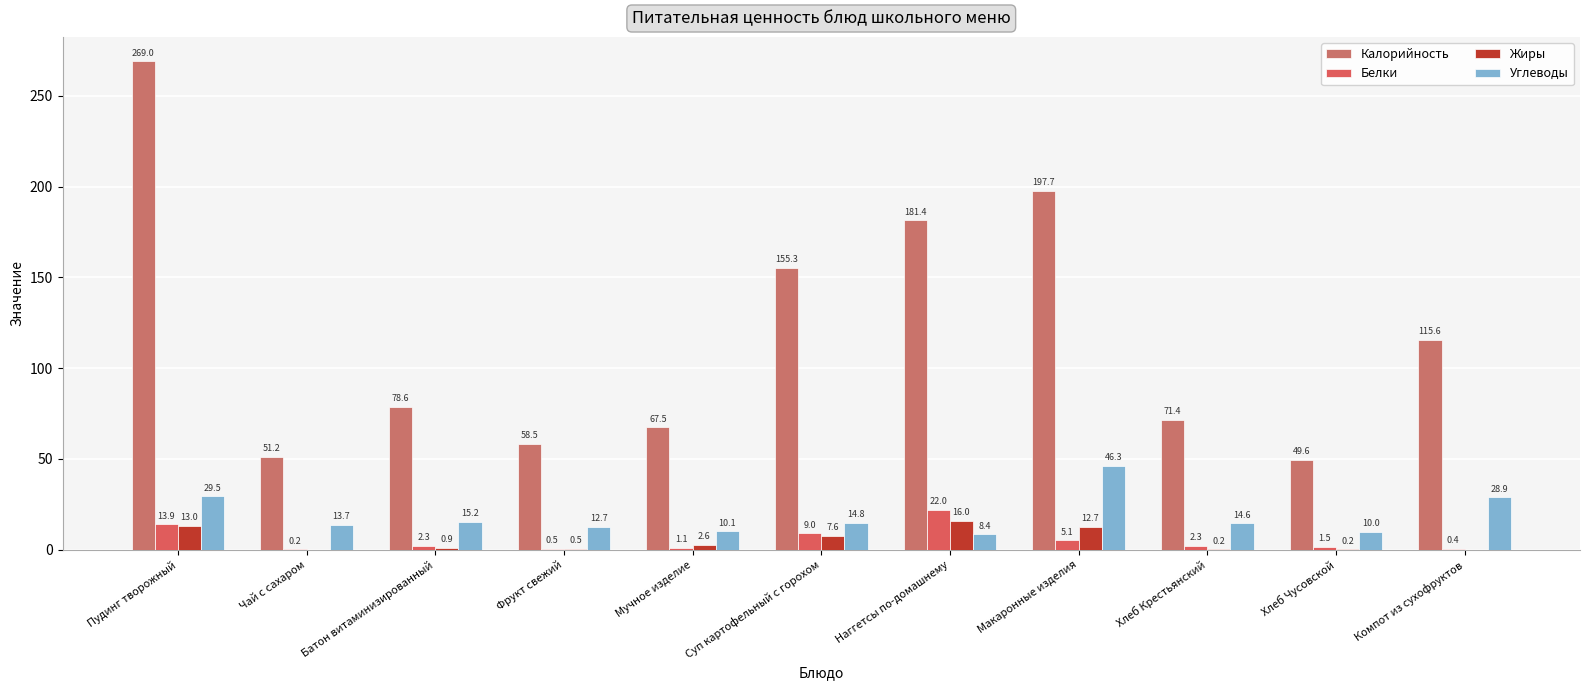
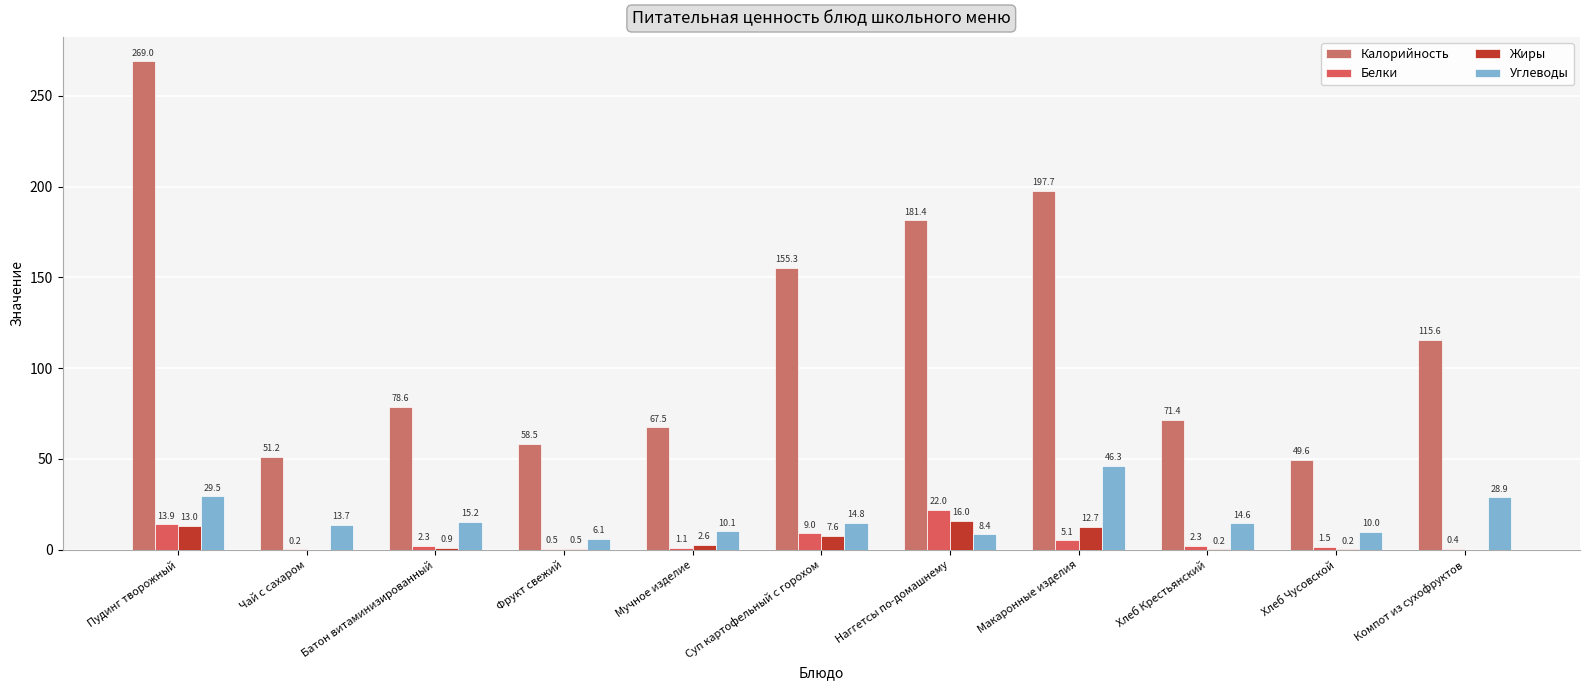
  {
    "Жиры": {
      "Пудинг творожный": 13.0,
      "Батон витаминизированный": 0.9,
      "Фрукт свежий": 0.5,
      "Мучное изделие": 2.6,
      "Суп картофельный с горохом": 7.6,
      "Наггетсы по-домашнему": 16.0,
      "Макаронные изделия": 12.7,
      "Хлеб Крестьянский": 0.2,
      "Хлеб Чусовской": 0.2
    },
    "Углеводы": {
      "Пудинг творожный": 29.5,
      "Чай с сахаром": 13.7,
      "Батон витаминизированный": 15.2,
-     "Фрукт свежий": 12.7,
+     "Фрукт свежий": 6.1,
      "Мучное изделие": 10.1,
      "Суп картофельный с горохом": 14.8,
      "Наггетсы по-домашнему": 8.4,
      "Макаронные изделия": 46.3,
      "Хлеб Крестьянский": 14.6,
      "Хлеб Чусовской": 10.0,
      "Компот из сухофруктов": 28.9
    }
  }
